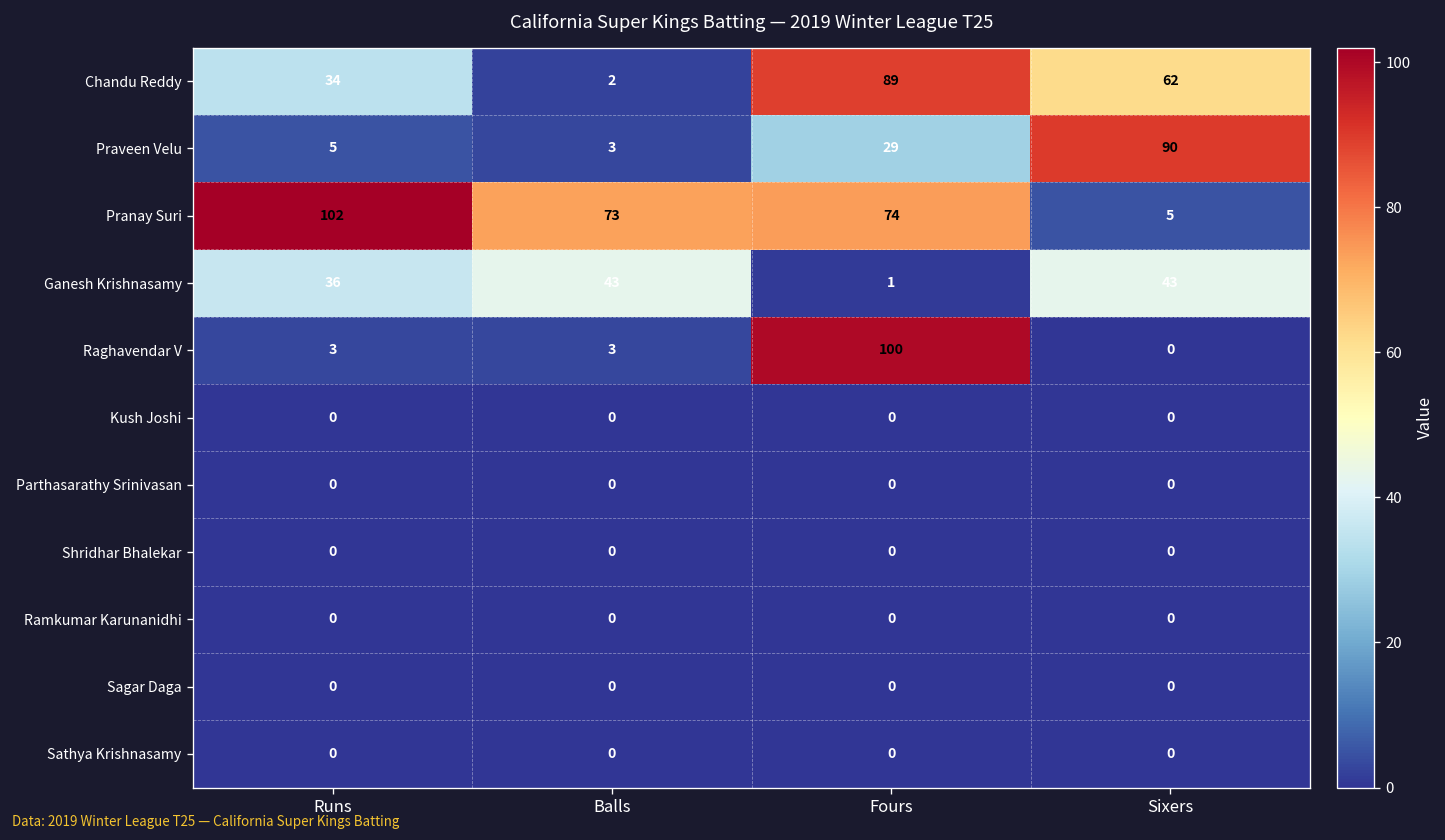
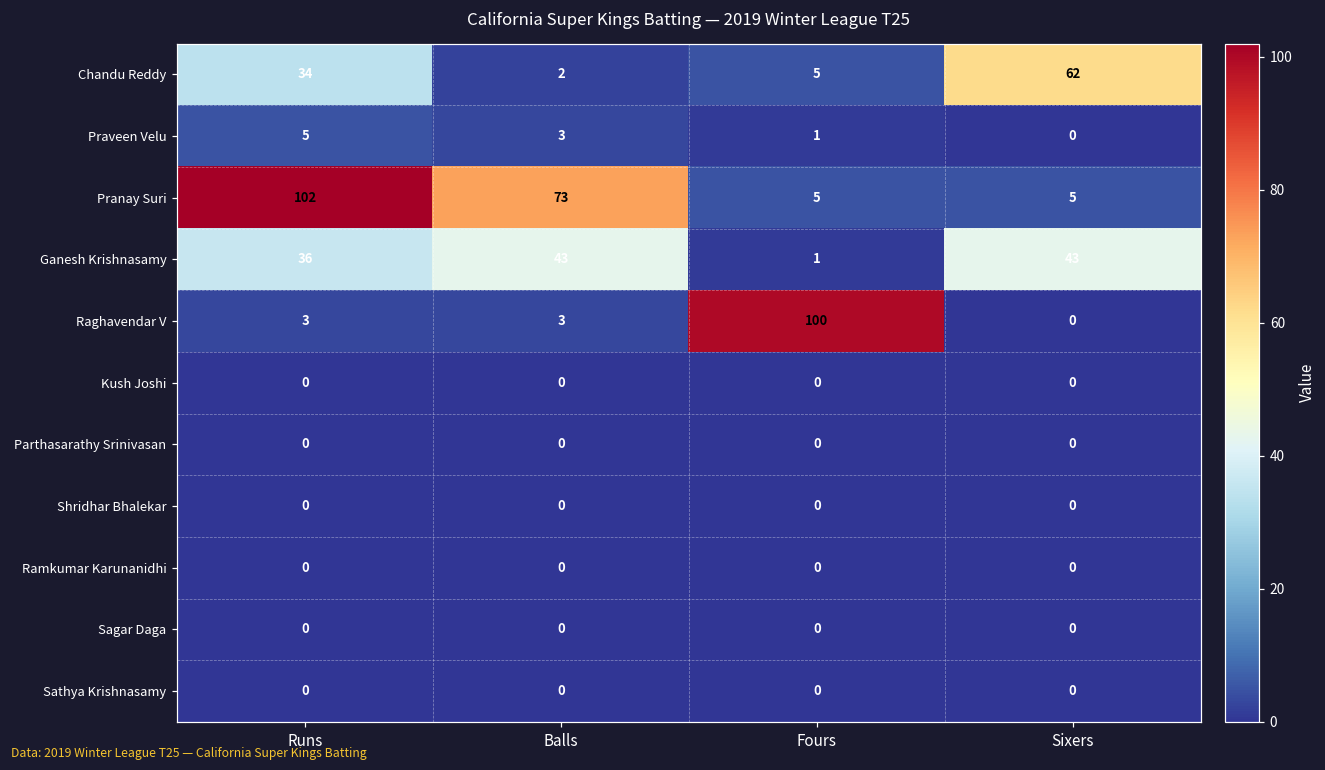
  {
    "Chandu Reddy": {
      "Runs": 34,
      "Balls": 2,
-     "Fours": 89,
+     "Fours": 5,
      "Sixers": 62
    },
    "Praveen Velu": {
      "Runs": 5,
      "Balls": 3,
-     "Fours": 29,
-     "Sixers": 90
+     "Fours": 1,
+     "Sixers": 0
    },
    "Pranay Suri": {
      "Runs": 102,
      "Balls": 73,
-     "Fours": 74,
+     "Fours": 5,
      "Sixers": 5
    },
    "Ganesh Krishnasamy": {
      "Runs": 36,
      "Fours": 1
    },
    "Raghavendar V": {
      "Runs": 3,
      "Balls": 3,
      "Fours": 100,
      "Sixers": 0
    },
    "Kush Joshi": {
      "Runs": 0,
      "Balls": 0,
      "Fours": 0,
      "Sixers": 0
    },
    "Parthasarathy Srinivasan": {
      "Runs": 0,
      "Balls": 0,
      "Fours": 0,
      "Sixers": 0
    },
    "Shridhar Bhalekar": {
      "Runs": 0,
      "Balls": 0,
      "Fours": 0,
      "Sixers": 0
    },
    "Ramkumar Karunanidhi": {
      "Runs": 0,
      "Balls": 0,
      "Fours": 0,
      "Sixers": 0
    },
    "Sagar Daga": {
      "Runs": 0,
      "Balls": 0,
      "Fours": 0,
      "Sixers": 0
    },
    "Sathya Krishnasamy": {
      "Runs": 0,
      "Balls": 0,
      "Fours": 0,
      "Sixers": 0
    }
  }
